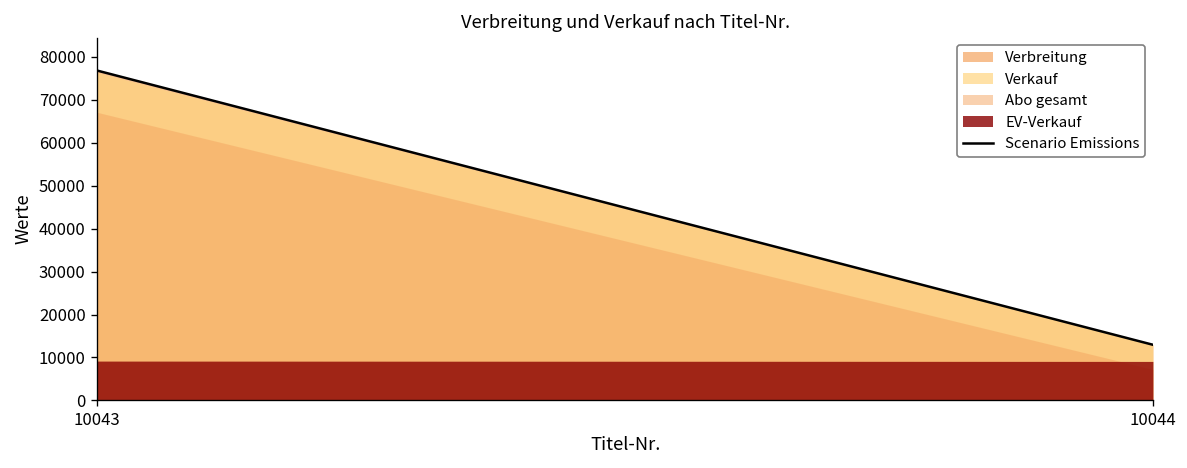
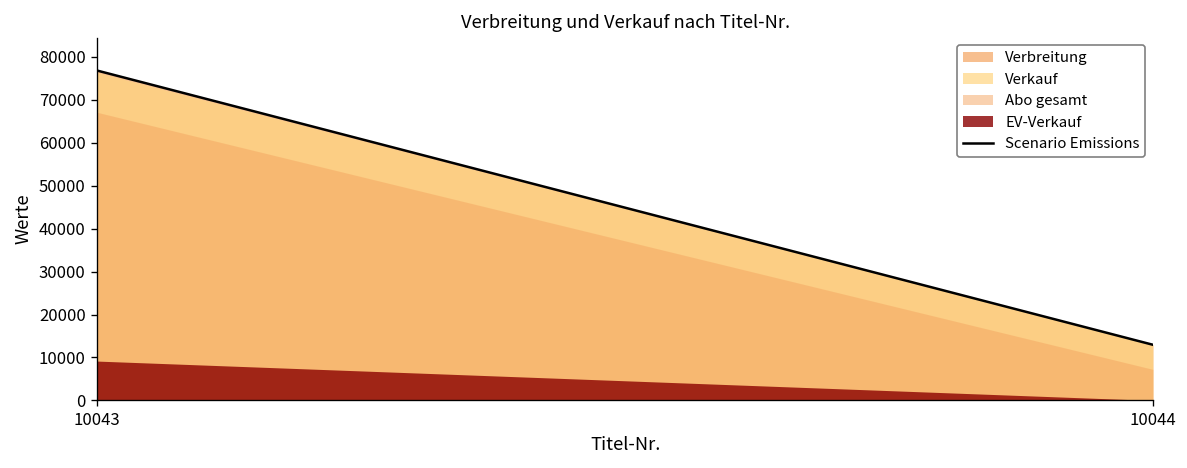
  {
    "EV-Verkauf": {
      "10043": 9000,
-     "10044": 9000
+     "10044": 0
    }
  }
